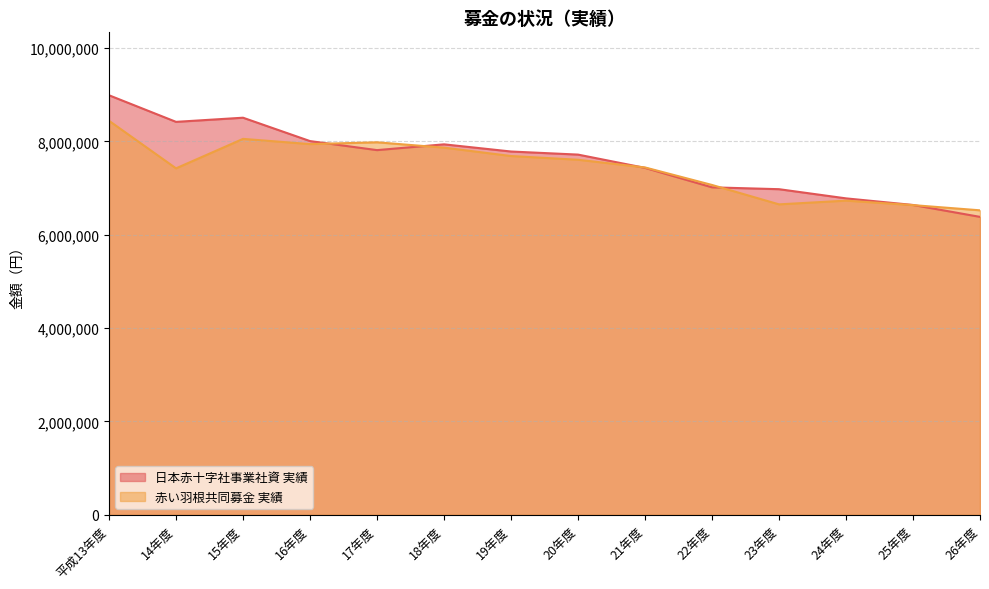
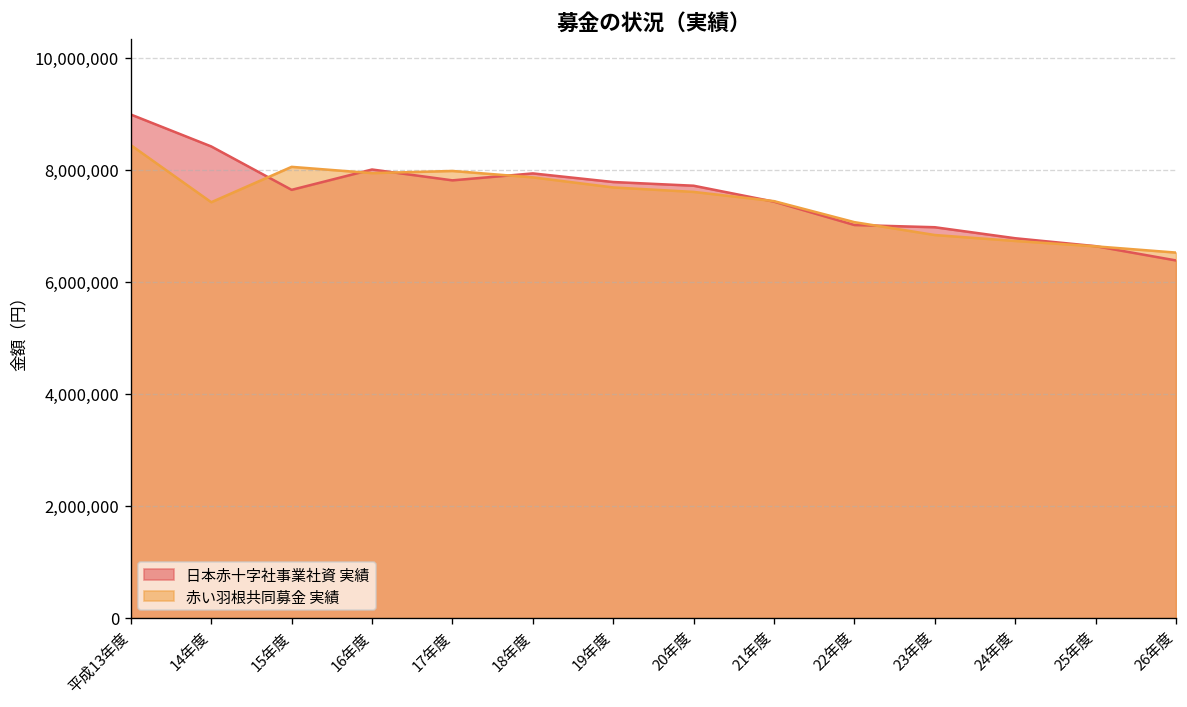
  {
    "日本赤十字社事業社資 実績": {
      "平成13年度": "9,000,000",
      "14年度": "8,400,000",
-     "15年度": "8,500,000",
+     "15年度": "7,600,000",
      "16年度": "8,000,000",
      "17年度": "7,800,000",
      "18年度": "7,900,000",
      "19年度": "7,800,000",
      "20年度": "7,700,000",
      "23年度": "7,000,000",
      "26年度": "6,400,000"
    },
    "赤い羽根共同募金 実績": {
      "平成13年度": "8,400,000",
      "14年度": "7,400,000",
      "15年度": "8,100,000",
      "16年度": "7,900,000",
      "17年度": "8,000,000",
      "18年度": "7,900,000",
      "19年度": "7,700,000",
      "20年度": "7,600,000",
-     "23年度": "6,600,000",
+     "23年度": "6,800,000",
      "26年度": "6,500,000"
    }
  }
